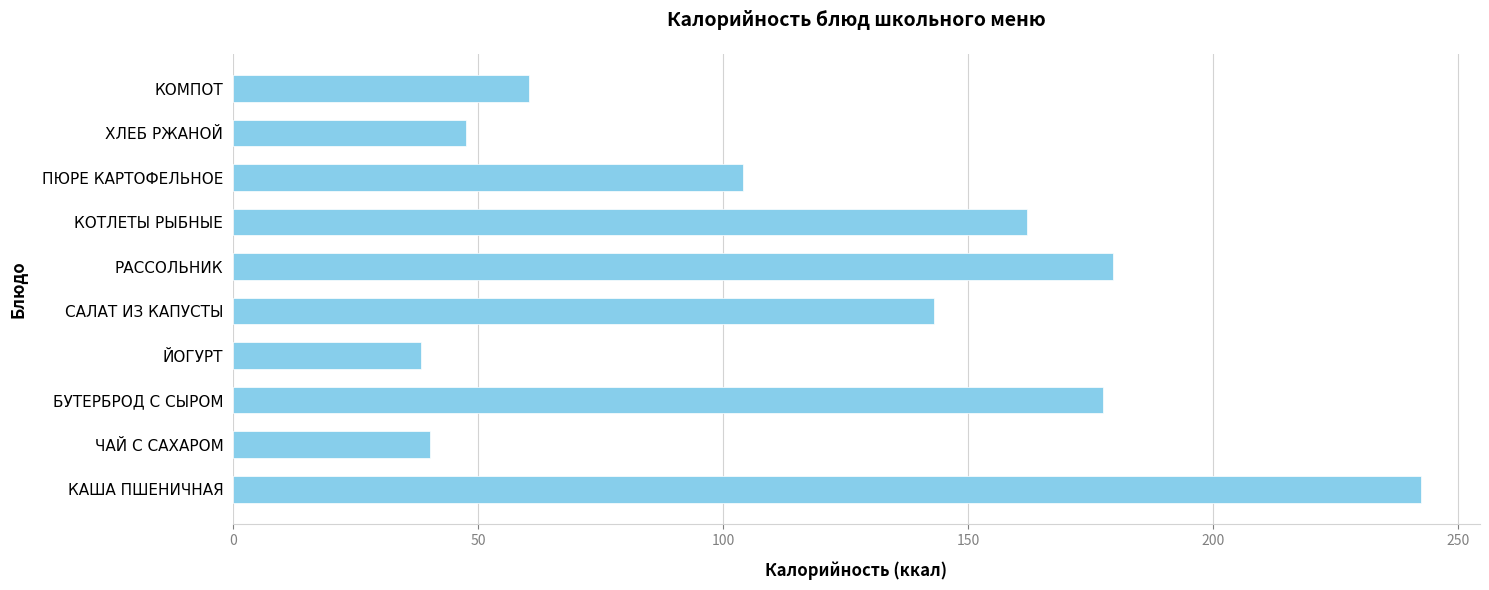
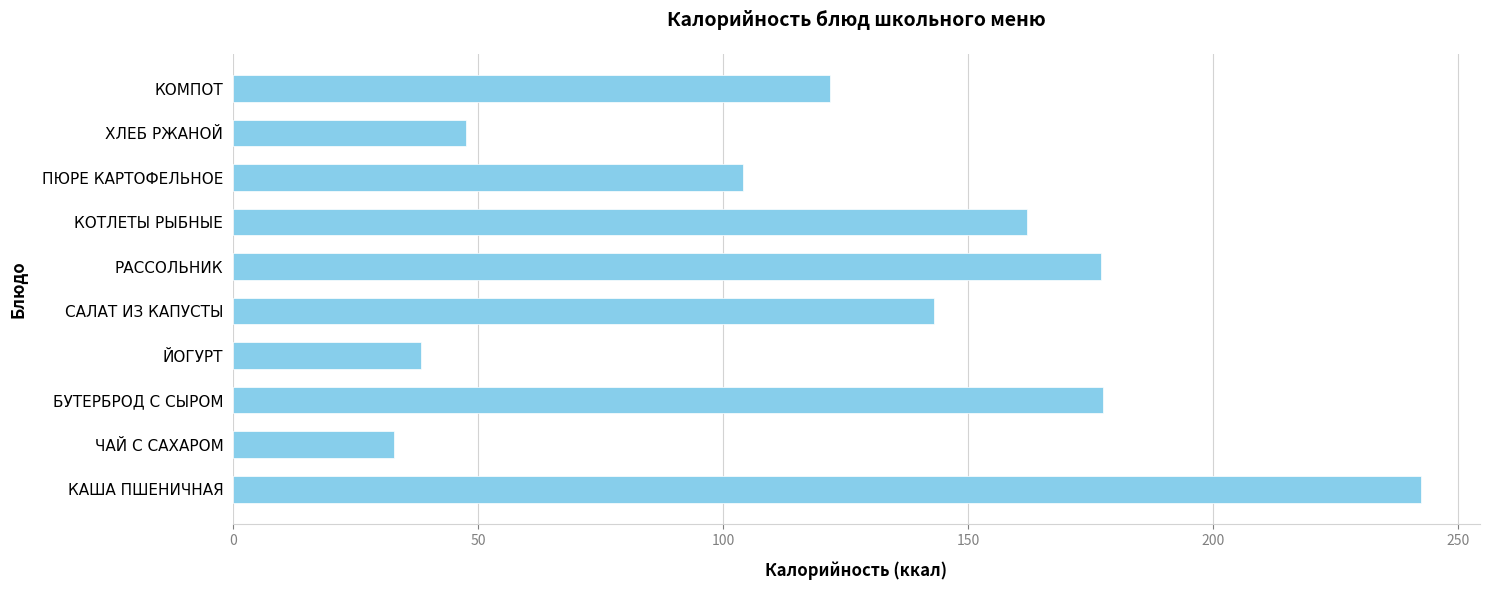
  {
-   "КОМПОТ": 60,
+   "КОМПОТ": 122,
    "ХЛЕБ РЖАНОЙ": 47,
    "ПЮРЕ КАРТОФЕЛЬНОЕ": 104,
    "КОТЛЕТЫ РЫБНЫЕ": 162,
-   "РАССОЛЬНИК": 180,
+   "РАССОЛЬНИК": 177,
    "САЛАТ ИЗ КАПУСТЫ": 143,
    "ЙОГУРТ": 38,
    "БУТЕРБРОД С СЫРОМ": 178,
-   "ЧАЙ С САХАРОМ": 40,
+   "ЧАЙ С САХАРОМ": 33,
    "КАША ПШЕНИЧНАЯ": 242
  }
